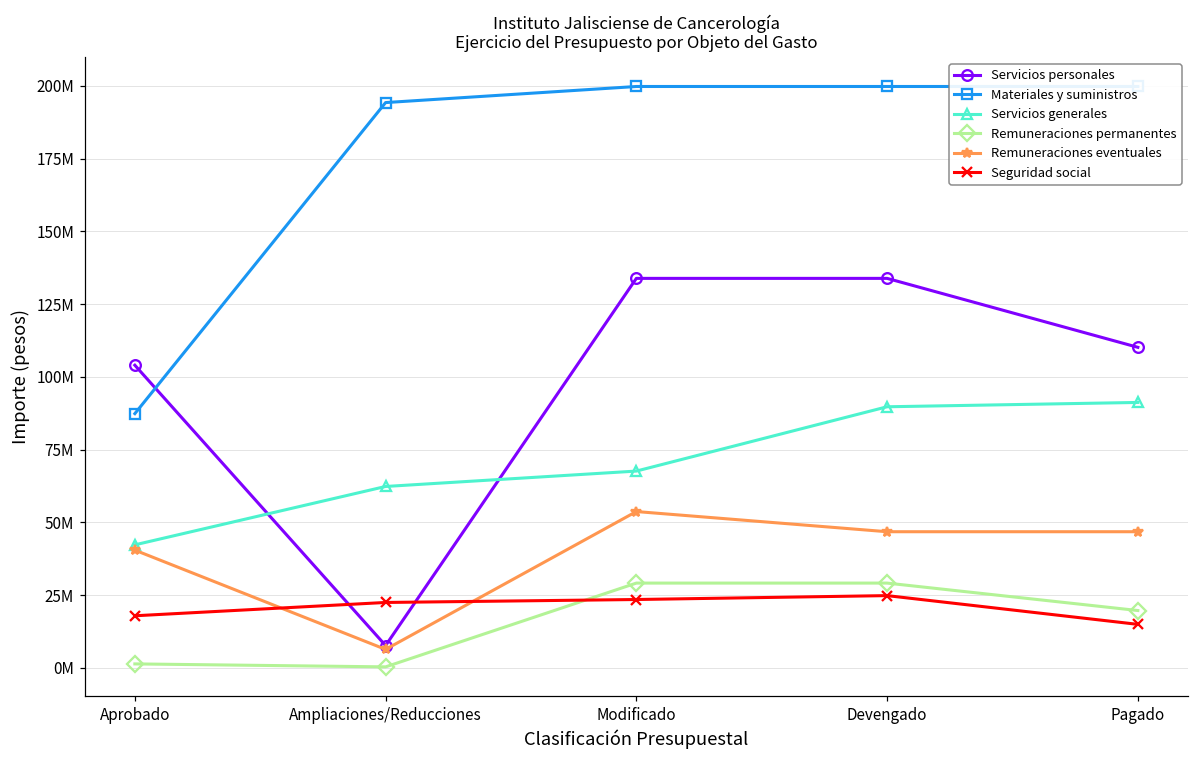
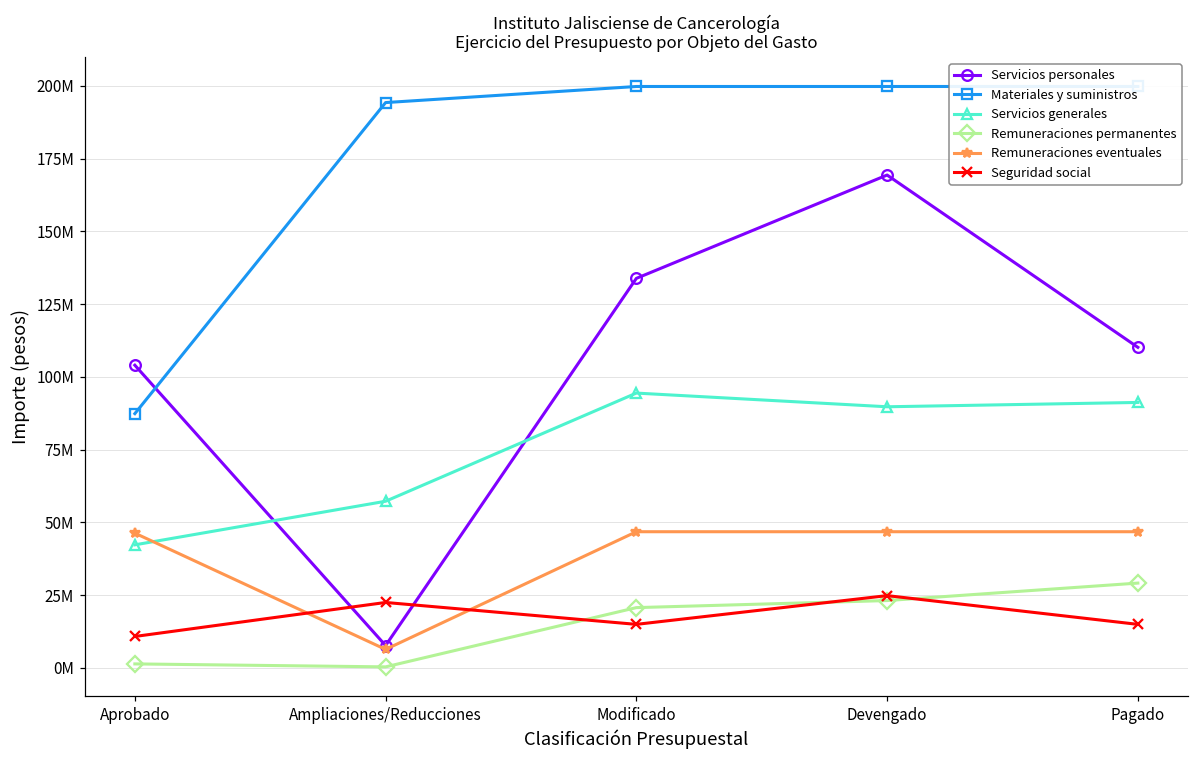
  {
    "Servicios personales": {
      "Aprobado": 104000000,
      "Ampliaciones/Reducciones": 8000000,
      "Modificado": 134000000,
-     "Devengado": 134000000,
+     "Devengado": 169000000,
      "Pagado": 110000000
    },
    "Materiales y suministros": {
      "Aprobado": 87000000,
      "Ampliaciones/Reducciones": 194000000,
      "Modificado": 200000000,
      "Devengado": 200000000
    },
    "Servicios generales": {
      "Aprobado": 42000000,
-     "Ampliaciones/Reducciones": 62000000,
-     "Modificado": 68000000,
+     "Ampliaciones/Reducciones": 57000000,
+     "Modificado": 94000000,
      "Devengado": 90000000,
      "Pagado": 91000000
    },
    "Remuneraciones permanentes": {
      "Aprobado": 1000000,
      "Ampliaciones/Reducciones": 0,
-     "Modificado": 29000000,
-     "Devengado": 29000000,
-     "Pagado": 20000000
+     "Modificado": 21000000,
+     "Devengado": 23000000,
+     "Pagado": 29000000
    },
    "Remuneraciones eventuales": {
-     "Aprobado": 40000000,
+     "Aprobado": 46000000,
      "Ampliaciones/Reducciones": 6000000,
-     "Modificado": 54000000,
+     "Modificado": 47000000,
      "Devengado": 47000000,
      "Pagado": 47000000
    },
    "Seguridad social": {
-     "Aprobado": 18000000,
+     "Aprobado": 11000000,
      "Ampliaciones/Reducciones": 22000000,
-     "Modificado": 23000000,
+     "Modificado": 15000000,
      "Devengado": 25000000,
      "Pagado": 15000000
    }
  }
